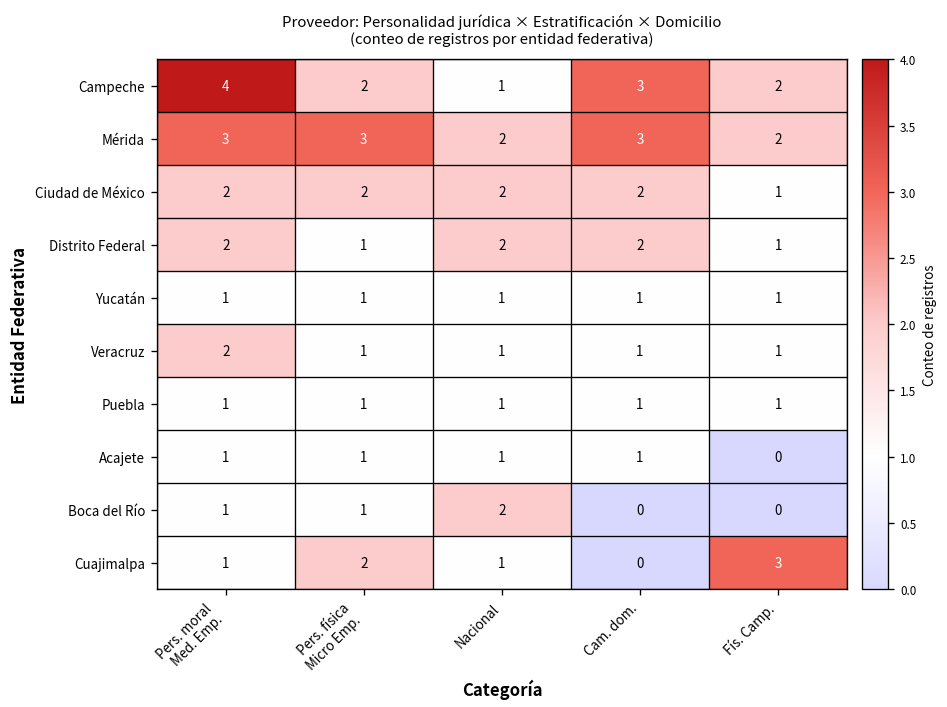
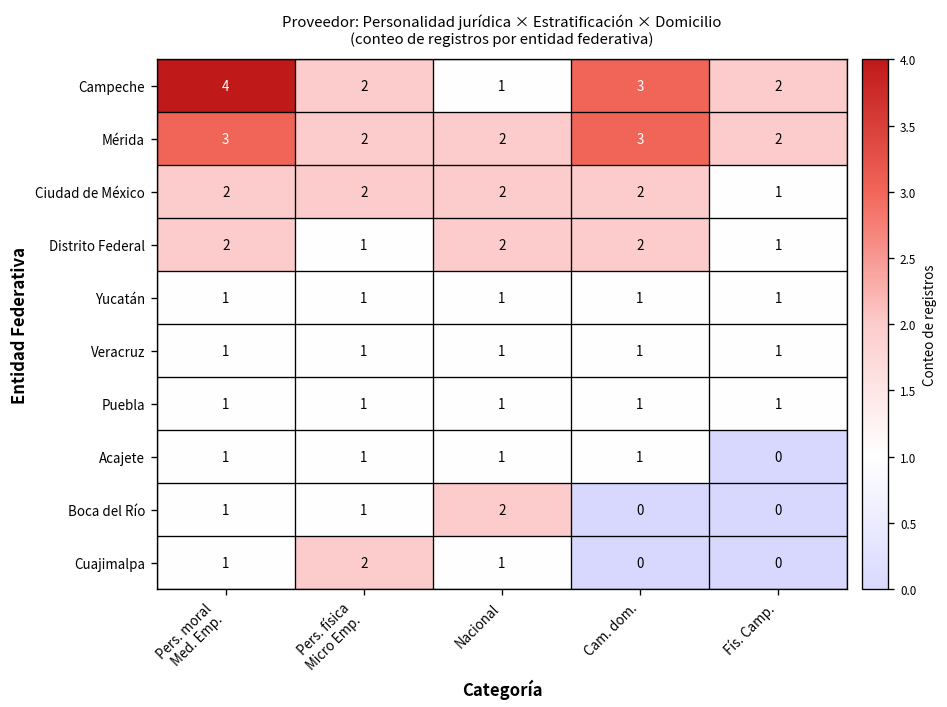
  {
    "Campeche": {
      "Pers. moral Med. Emp.": 4,
      "Pers. física Micro Emp.": 2,
      "Nacional": 1,
      "Cam. dom.": 3,
      "Fís. Camp.": 2
    },
    "Mérida": {
      "Pers. moral Med. Emp.": 3,
-     "Pers. física Micro Emp.": 3,
+     "Pers. física Micro Emp.": 2,
      "Nacional": 2,
      "Cam. dom.": 3,
      "Fís. Camp.": 2
    },
    "Ciudad de México": {
      "Pers. moral Med. Emp.": 2,
      "Pers. física Micro Emp.": 2,
      "Nacional": 2,
      "Cam. dom.": 2,
      "Fís. Camp.": 1
    },
    "Distrito Federal": {
      "Pers. moral Med. Emp.": 2,
      "Pers. física Micro Emp.": 1,
      "Nacional": 2,
      "Cam. dom.": 2,
      "Fís. Camp.": 1
    },
    "Yucatán": {
      "Pers. moral Med. Emp.": 1,
      "Pers. física Micro Emp.": 1,
      "Nacional": 1,
      "Cam. dom.": 1,
      "Fís. Camp.": 1
    },
    "Veracruz": {
-     "Pers. moral Med. Emp.": 2,
+     "Pers. moral Med. Emp.": 1,
      "Pers. física Micro Emp.": 1,
      "Nacional": 1,
      "Cam. dom.": 1,
      "Fís. Camp.": 1
    },
    "Puebla": {
      "Pers. moral Med. Emp.": 1,
      "Pers. física Micro Emp.": 1,
      "Nacional": 1,
      "Cam. dom.": 1,
      "Fís. Camp.": 1
    },
    "Acajete": {
      "Pers. moral Med. Emp.": 1,
      "Pers. física Micro Emp.": 1,
      "Nacional": 1,
      "Cam. dom.": 1,
      "Fís. Camp.": 0
    },
    "Boca del Río": {
      "Pers. moral Med. Emp.": 1,
      "Pers. física Micro Emp.": 1,
      "Nacional": 2,
      "Cam. dom.": 0,
      "Fís. Camp.": 0
    },
    "Cuajimalpa": {
      "Pers. moral Med. Emp.": 1,
      "Pers. física Micro Emp.": 2,
      "Nacional": 1,
      "Cam. dom.": 0,
-     "Fís. Camp.": 3
+     "Fís. Camp.": 0
    }
  }
